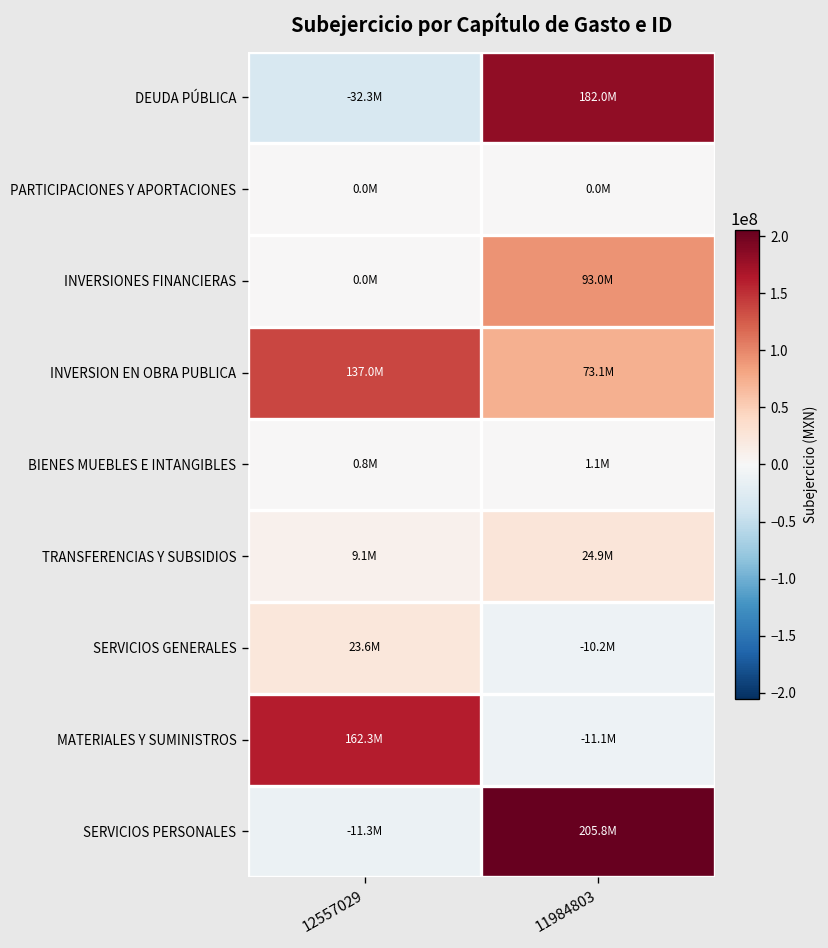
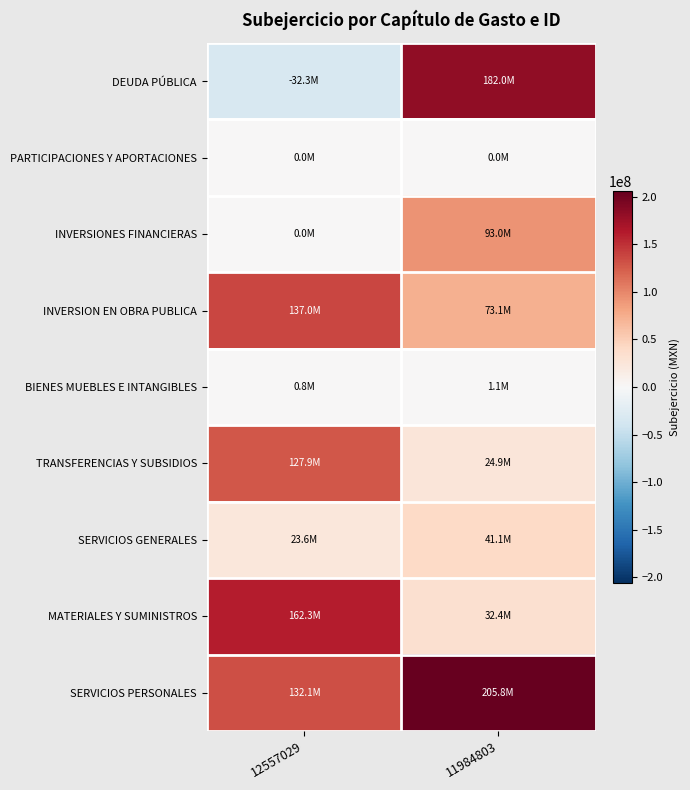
  {
    "DEUDA PÚBLICA": {
      "12557029": "-32.3M",
      "11984803": "182.0M"
    },
    "PARTICIPACIONES Y APORTACIONES": {
      "12557029": "0.0M",
      "11984803": "0.0M"
    },
    "INVERSIONES FINANCIERAS": {
      "12557029": "0.0M",
      "11984803": "93.0M"
    },
    "INVERSION EN OBRA PUBLICA": {
      "12557029": "137.0M",
      "11984803": "73.1M"
    },
    "BIENES MUEBLES E INTANGIBLES": {
      "12557029": "0.8M",
      "11984803": "1.1M"
    },
    "TRANSFERENCIAS Y SUBSIDIOS": {
-     "12557029": "9.1M",
+     "12557029": "127.9M",
      "11984803": "24.9M"
    },
    "SERVICIOS GENERALES": {
      "12557029": "23.6M",
-     "11984803": "-10.2M"
+     "11984803": "41.1M"
    },
    "MATERIALES Y SUMINISTROS": {
      "12557029": "162.3M",
-     "11984803": "-11.1M"
+     "11984803": "32.4M"
    },
    "SERVICIOS PERSONALES": {
-     "12557029": "-11.3M",
+     "12557029": "132.1M",
      "11984803": "205.8M"
    }
  }
